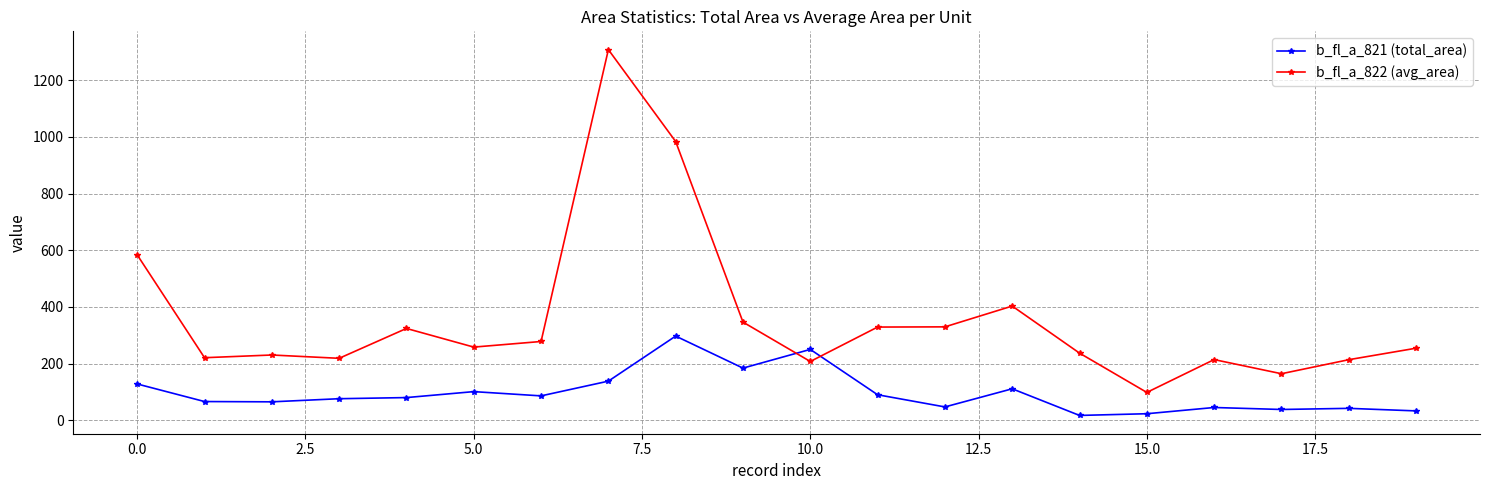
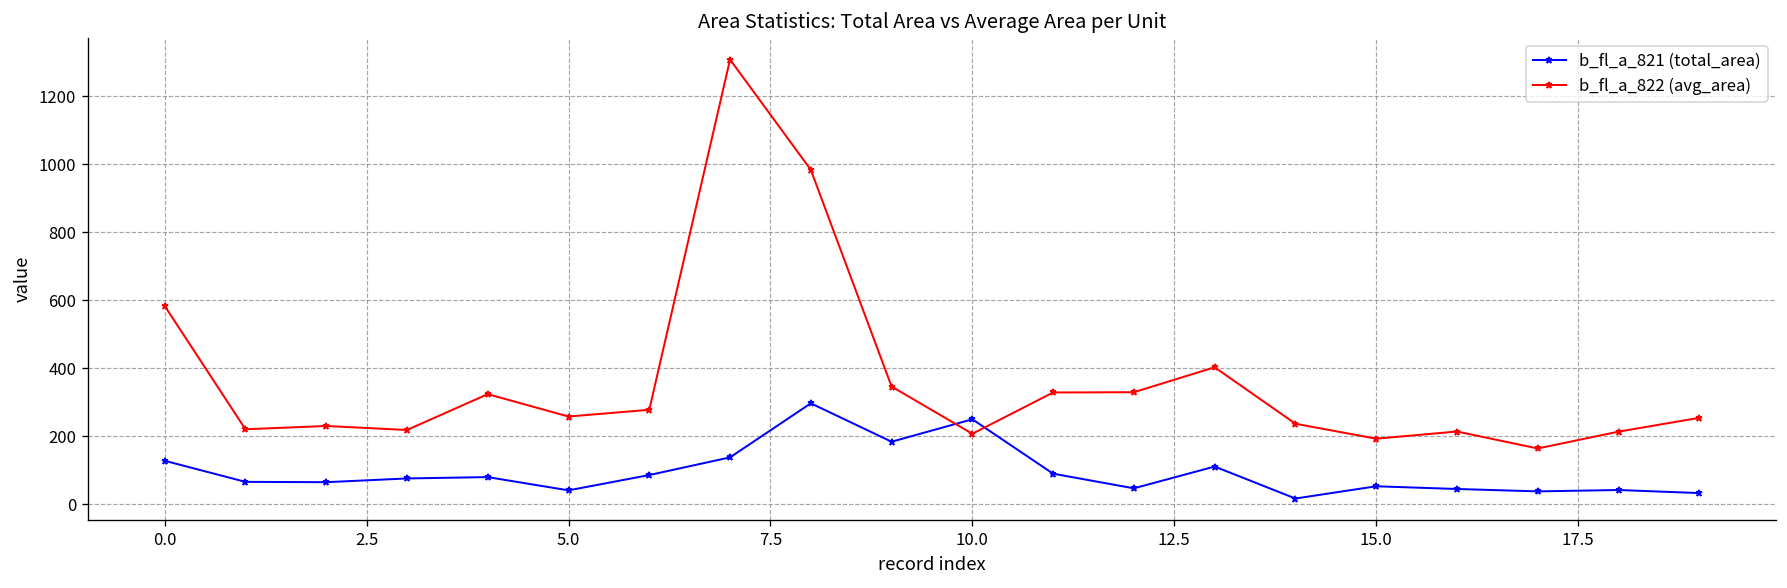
  {
    "b_fl_a_821 (total_area)": {
      "0.0": 130,
-     "5.0": 100,
+     "5.0": 40,
      "10.0": 250,
-     "15.0": 20
+     "15.0": 50
    },
    "b_fl_a_822 (avg_area)": {
      "0.0": 580,
      "5.0": 260,
      "10.0": 210,
-     "15.0": 100
+     "15.0": 190
    }
  }
